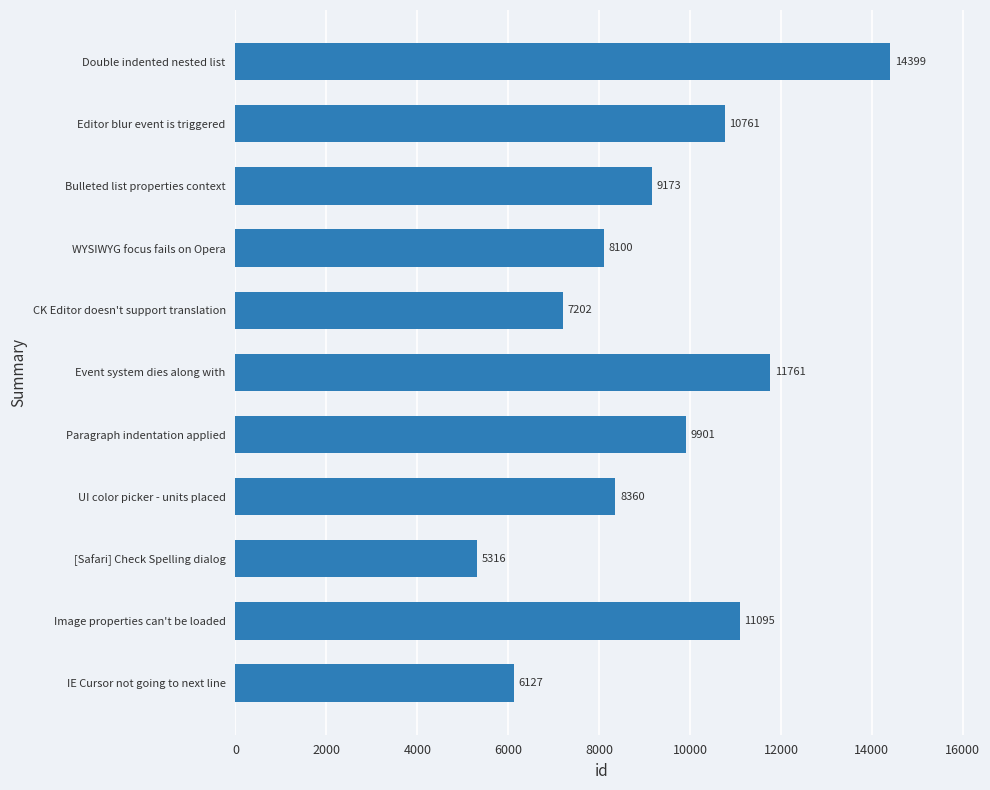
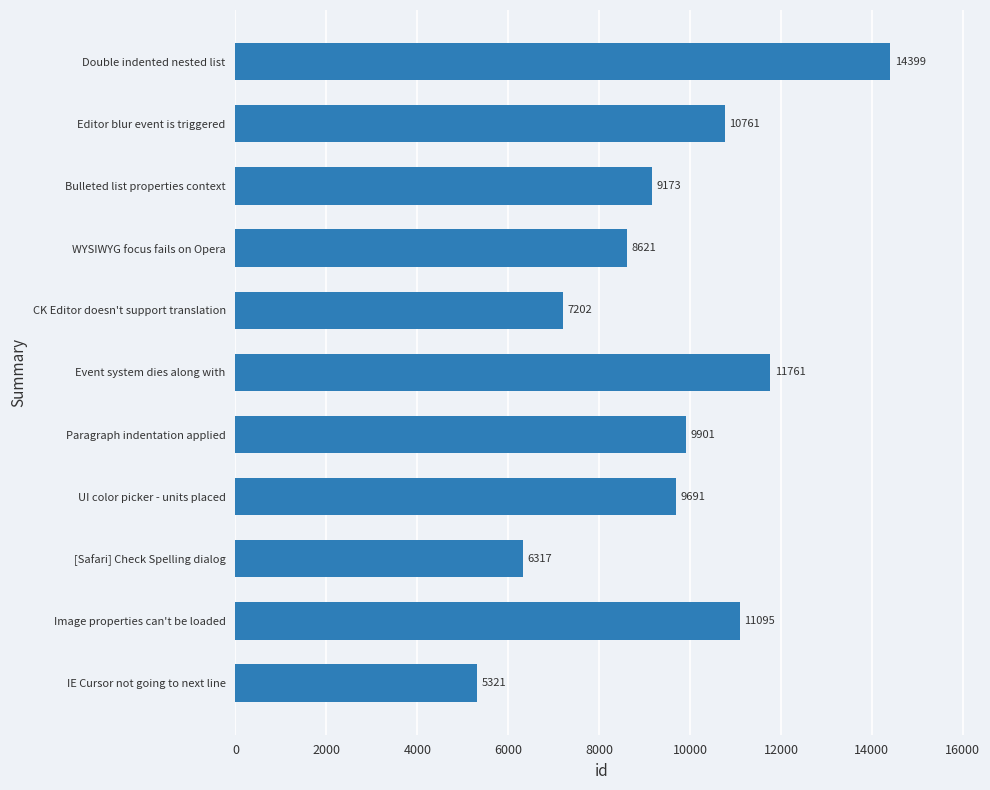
  {
    "Double indented nested list": 14399,
    "Editor blur event is triggered": 10761,
    "Bulleted list properties context": 9173,
-   "WYSIWYG focus fails on Opera": 8100,
+   "WYSIWYG focus fails on Opera": 8621,
    "CK Editor doesn't support translation": 7202,
    "Event system dies along with": 11761,
    "Paragraph indentation applied": 9901,
-   "UI color picker - units placed": 8360,
-   "[Safari] Check Spelling dialog": 5316,
+   "UI color picker - units placed": 9691,
+   "[Safari] Check Spelling dialog": 6317,
    "Image properties can't be loaded": 11095,
-   "IE Cursor not going to next line": 6127
+   "IE Cursor not going to next line": 5321
  }
